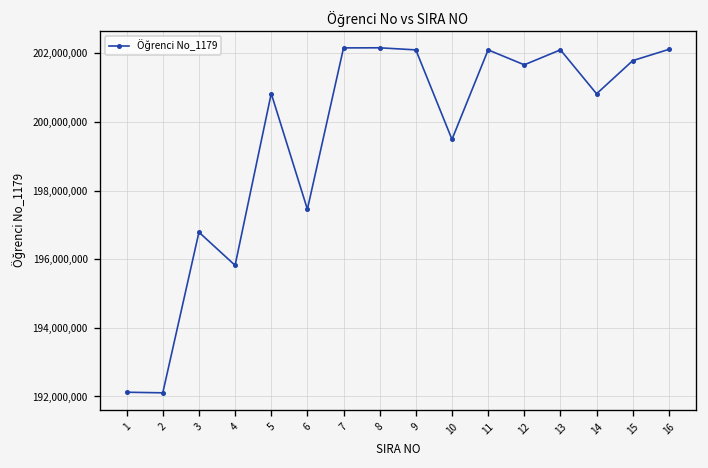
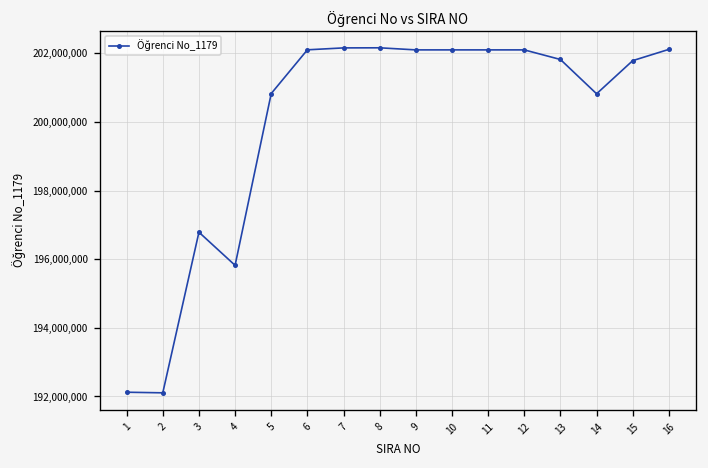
  {
    "1": "192,100,000",
    "2": "192,100,000",
    "3": "196,800,000",
    "4": "195,800,000",
    "5": "200,800,000",
-   "6": "197,500,000",
+   "6": "202,100,000",
    "7": "202,200,000",
    "8": "202,200,000",
    "9": "202,100,000",
-   "10": "199,500,000",
+   "10": "202,100,000",
    "11": "202,100,000",
-   "12": "201,700,000",
-   "13": "202,100,000",
+   "12": "202,100,000",
+   "13": "201,800,000",
    "14": "200,800,000",
    "15": "201,800,000",
    "16": "202,100,000"
  }
